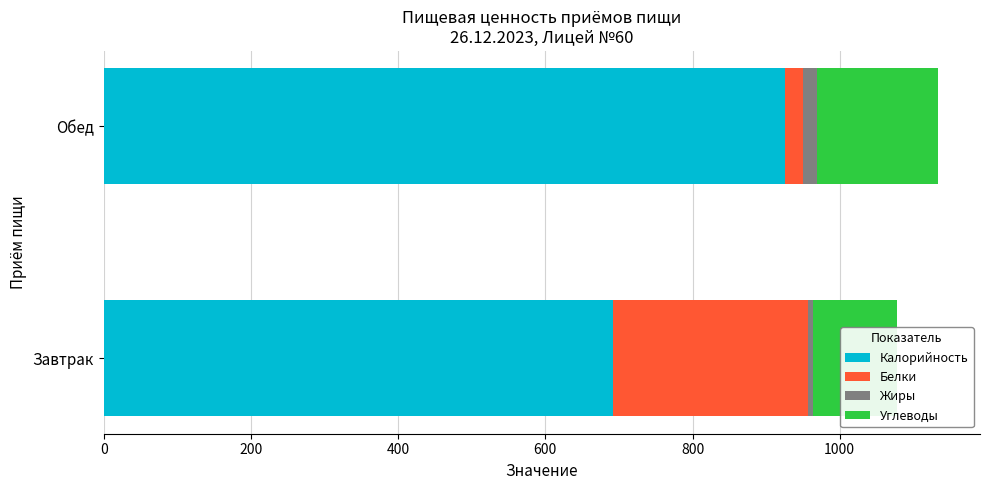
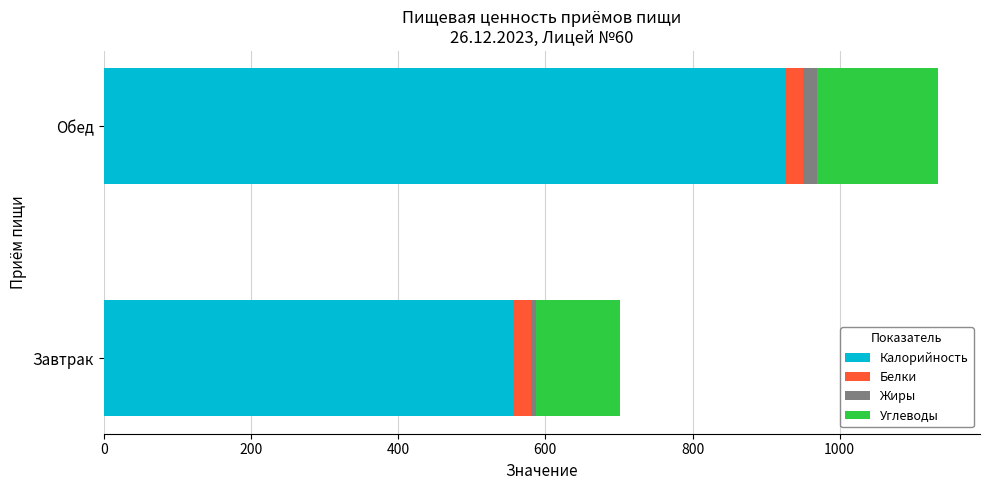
  {
    "Калорийность": {
      "Обед": 930,
-     "Завтрак": 690
+     "Завтрак": 560
    },
    "Белки": {
      "Обед": 20,
-     "Завтрак": 260
+     "Завтрак": 20
    },
    "Жиры": {
      "Обед": 20,
      "Завтрак": 10
    },
    "Углеводы": {
      "Обед": 160
    }
  }
